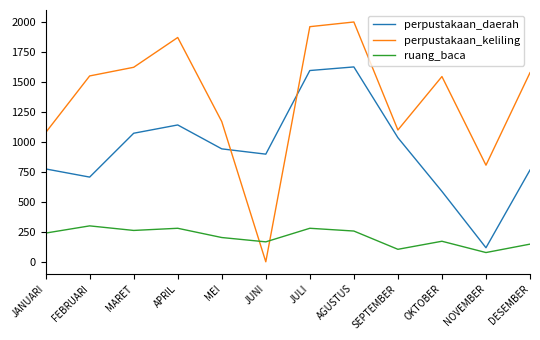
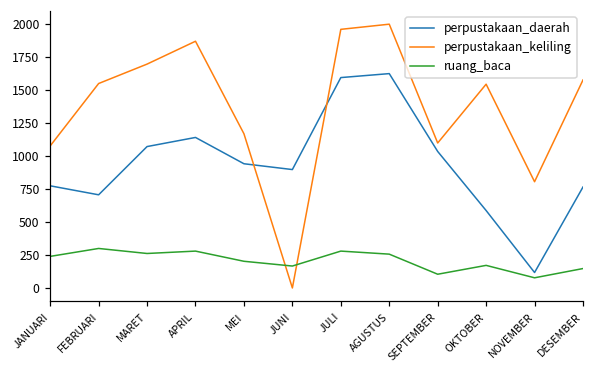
  {
    "perpustakaan_daerah": {
      "JANUARI": 770,
      "FEBRUARI": 710,
      "MARET": 1070,
      "APRIL": 1140,
      "MEI": 940,
      "JUNI": 900,
      "JULI": 1590,
      "AGUSTUS": 1620,
      "SEPTEMBER": 1030,
      "OKTOBER": 590,
      "NOVEMBER": 120,
      "DESEMBER": 760
    },
    "perpustakaan_keliling": {
      "JANUARI": 1080,
      "FEBRUARI": 1550,
-     "MARET": 1620,
+     "MARET": 1690,
      "APRIL": 1870,
      "MEI": 1170,
      "JUNI": 0,
      "JULI": 1960,
      "AGUSTUS": 2000,
      "SEPTEMBER": 1100,
      "OKTOBER": 1540,
      "NOVEMBER": 800,
      "DESEMBER": 1570
    },
    "ruang_baca": {
      "JANUARI": 240,
      "FEBRUARI": 300,
      "MARET": 260,
      "APRIL": 280,
      "MEI": 200,
      "JUNI": 170,
      "JULI": 280,
      "AGUSTUS": 260,
      "SEPTEMBER": 100,
      "OKTOBER": 170,
      "NOVEMBER": 80,
      "DESEMBER": 150
    }
  }
